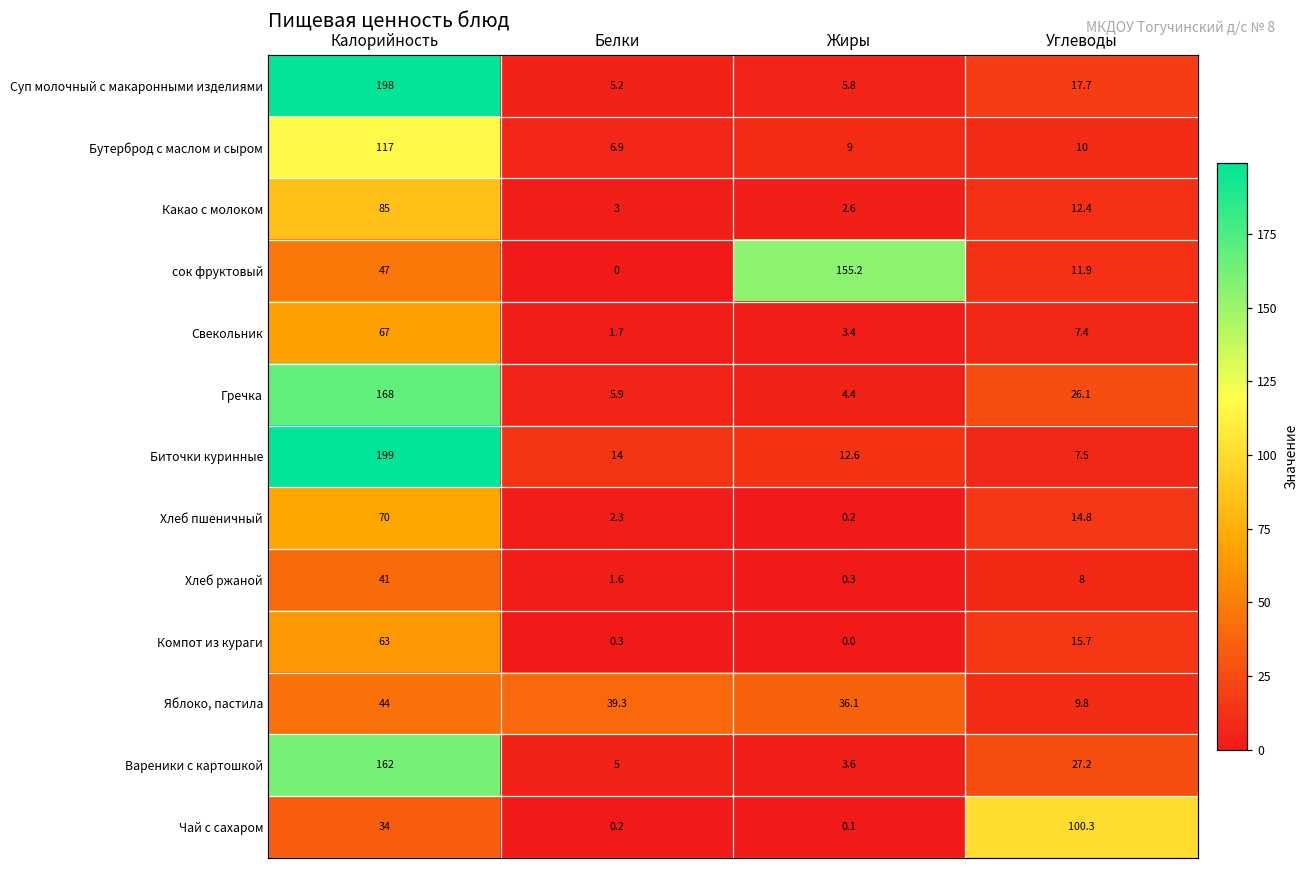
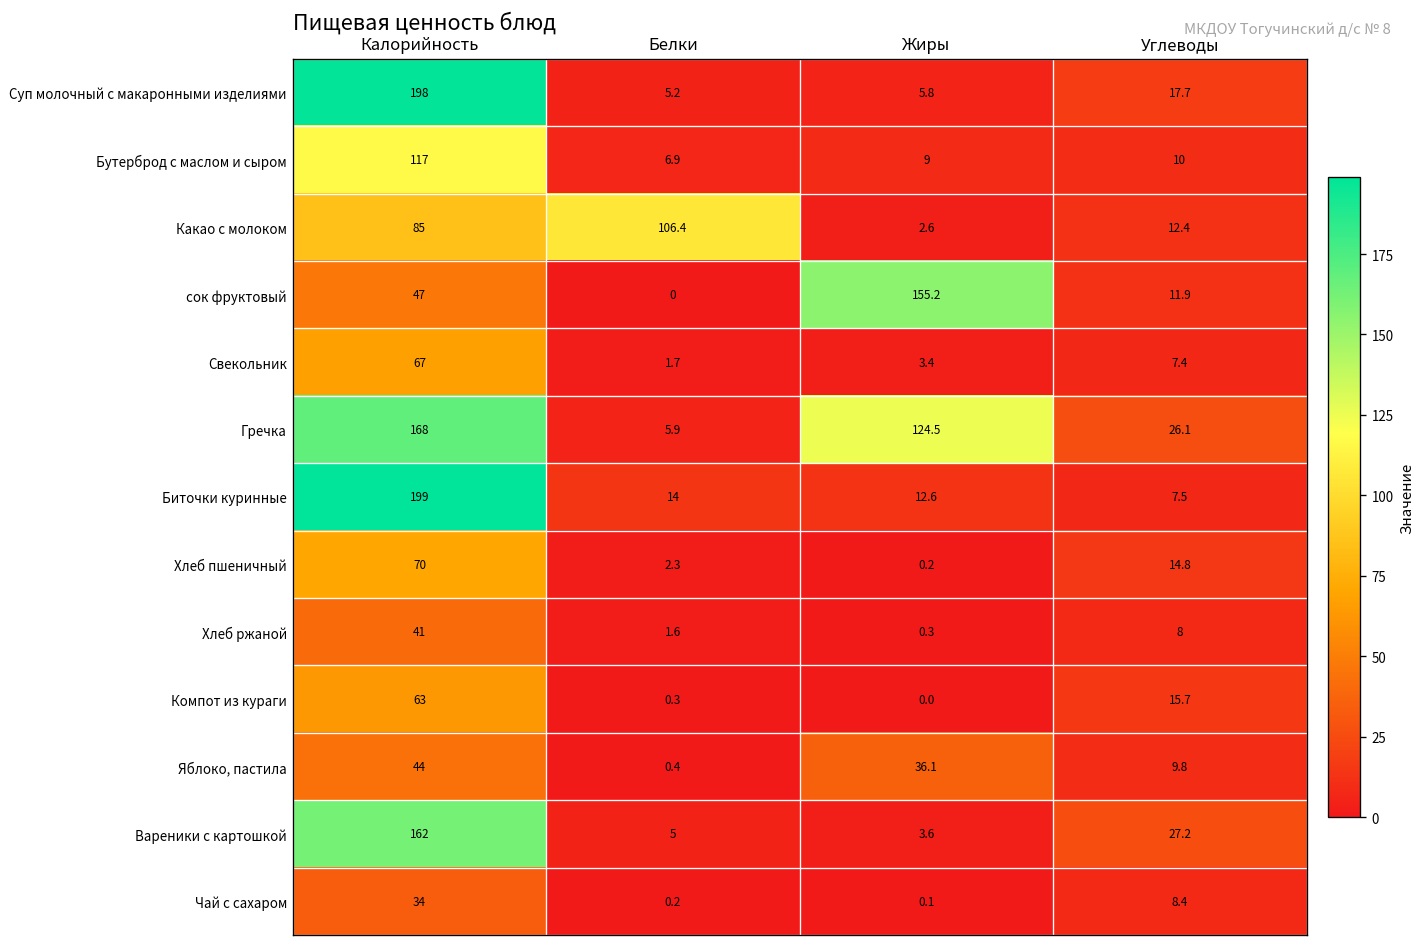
  {
    "Суп молочный с макаронными изделиями": {
      "Калорийность": 198,
      "Белки": 5.2,
      "Жиры": 5.8,
      "Углеводы": 17.7
    },
    "Бутерброд с маслом и сыром": {
      "Калорийность": 117,
      "Белки": 6.9,
      "Жиры": 9,
      "Углеводы": 10
    },
    "Какао с молоком": {
      "Калорийность": 85,
-     "Белки": 3,
+     "Белки": 106.4,
      "Жиры": 2.6,
      "Углеводы": 12.4
    },
    "сок фруктовый": {
      "Калорийность": 47,
      "Белки": 0,
      "Жиры": 155.2,
      "Углеводы": 11.9
    },
    "Свекольник": {
      "Калорийность": 67,
      "Белки": 1.7,
      "Жиры": 3.4,
      "Углеводы": 7.4
    },
    "Гречка": {
      "Калорийность": 168,
      "Белки": 5.9,
-     "Жиры": 4.4,
+     "Жиры": 124.5,
      "Углеводы": 26.1
    },
    "Биточки куринные": {
      "Калорийность": 199,
      "Белки": 14,
      "Жиры": 12.6,
      "Углеводы": 7.5
    },
    "Хлеб пшеничный": {
      "Калорийность": 70,
      "Белки": 2.3,
      "Жиры": 0.2,
      "Углеводы": 14.8
    },
    "Хлеб ржаной": {
      "Калорийность": 41,
      "Белки": 1.6,
      "Жиры": 0.3,
      "Углеводы": 8
    },
    "Компот из кураги": {
      "Калорийность": 63,
      "Белки": 0.3,
      "Жиры": 0.0,
      "Углеводы": 15.7
    },
    "Яблоко, пастила": {
      "Калорийность": 44,
-     "Белки": 39.3,
+     "Белки": 0.4,
      "Жиры": 36.1,
      "Углеводы": 9.8
    },
    "Вареники с картошкой": {
      "Калорийность": 162,
      "Белки": 5,
      "Жиры": 3.6,
      "Углеводы": 27.2
    },
    "Чай с сахаром": {
      "Калорийность": 34,
      "Белки": 0.2,
      "Жиры": 0.1,
-     "Углеводы": 100.3
+     "Углеводы": 8.4
    }
  }
